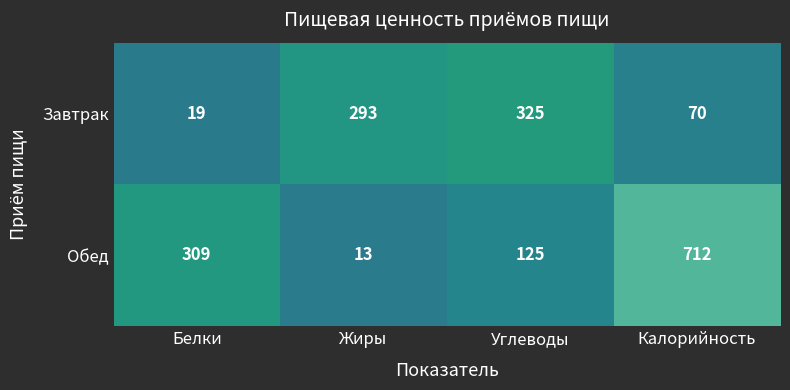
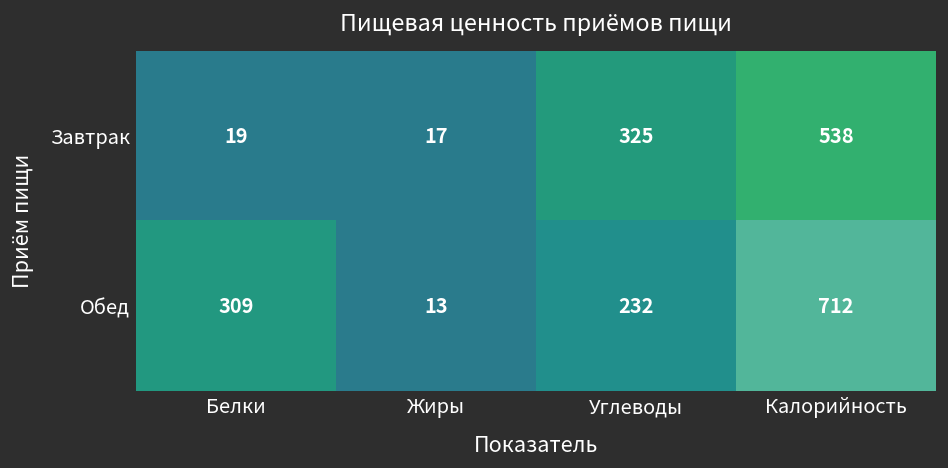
  {
    "Завтрак": {
      "Белки": 19,
-     "Жиры": 293,
+     "Жиры": 17,
      "Углеводы": 325,
-     "Калорийность": 70
+     "Калорийность": 538
    },
    "Обед": {
      "Белки": 309,
      "Жиры": 13,
-     "Углеводы": 125,
+     "Углеводы": 232,
      "Калорийность": 712
    }
  }
